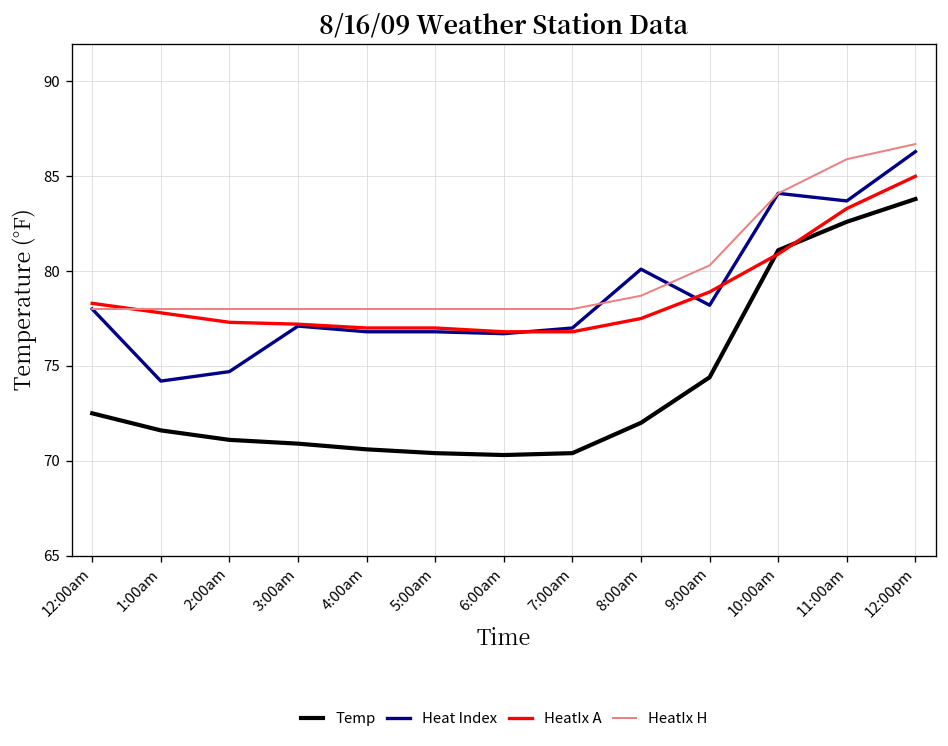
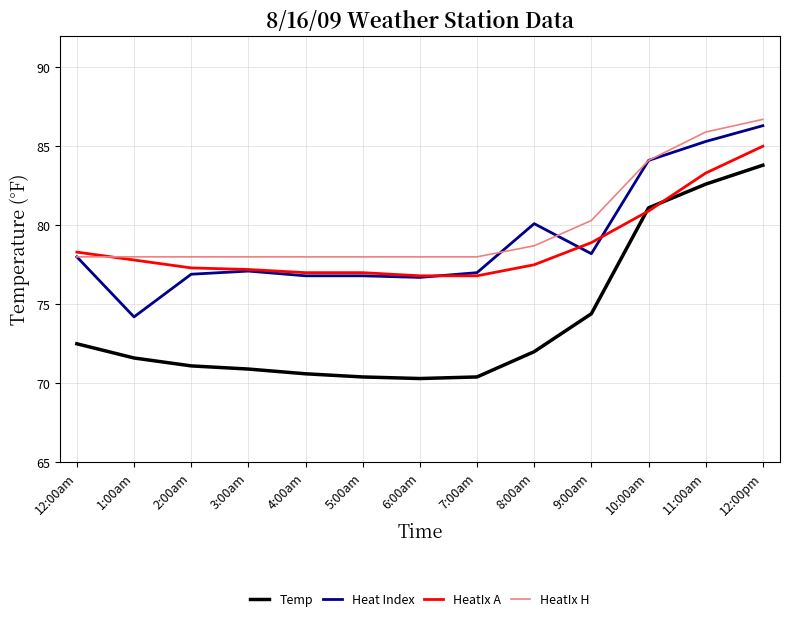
  {
    "Heat Index": {
      "1:00am": 74.2,
-     "2:00am": 74.7,
+     "2:00am": 76.9,
      "4:00am": 76.8,
      "5:00am": 76.8,
      "7:00am": 77.0,
      "8:00am": 80.1,
      "9:00am": 78.2,
-     "11:00am": 83.7,
+     "11:00am": 85.3,
      "12:00pm": 86.3
    }
  }
